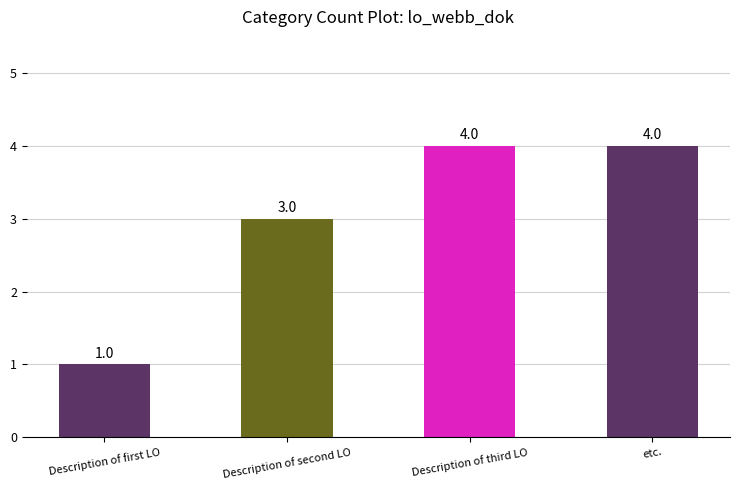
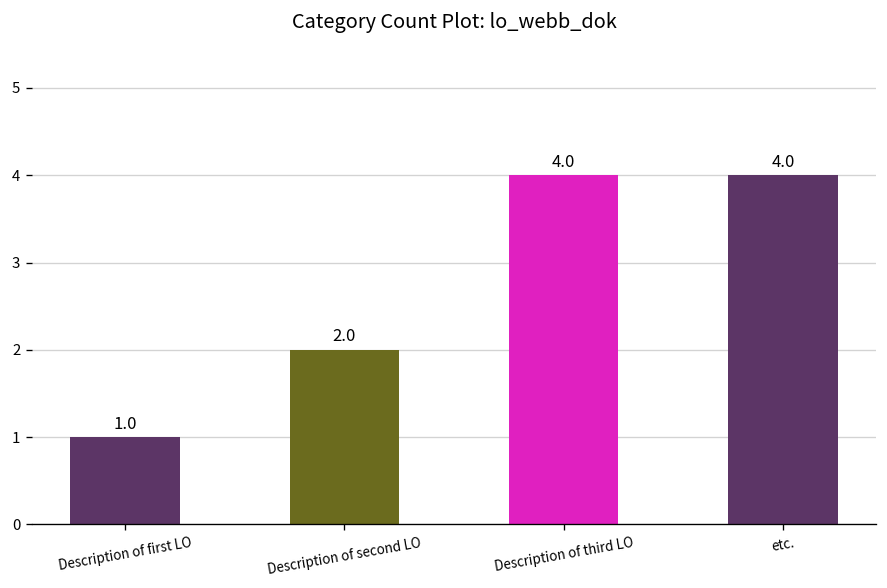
  {
    "Description of first LO": 1.0,
-   "Description of second LO": 3.0,
+   "Description of second LO": 2.0,
    "Description of third LO": 4.0,
    "etc.": 4.0
  }
